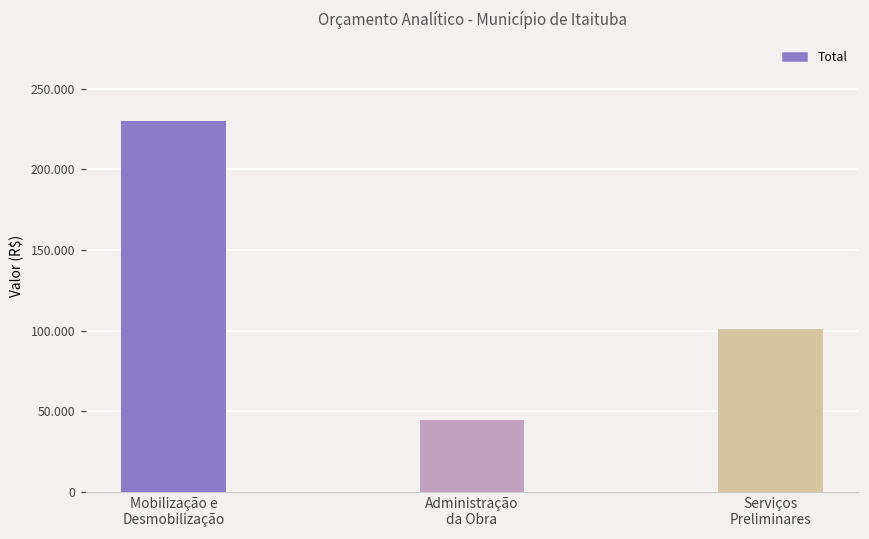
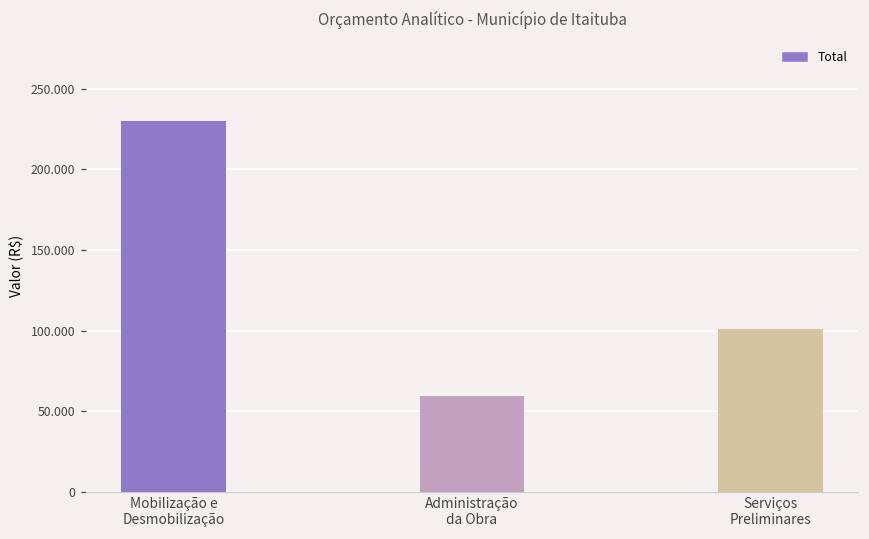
  {
    "Mobilização e Desmobilização": 230,
-   "Administração da Obra": 45,
+   "Administração da Obra": 60,
    "Serviços Preliminares": 101
  }
